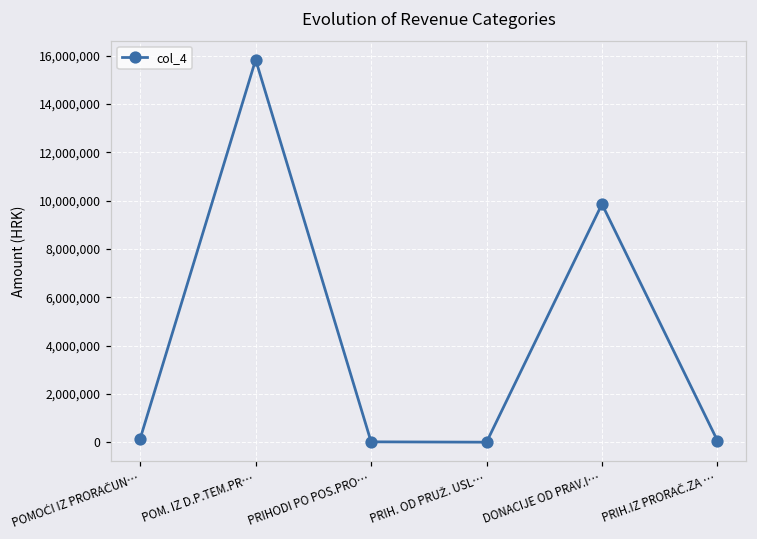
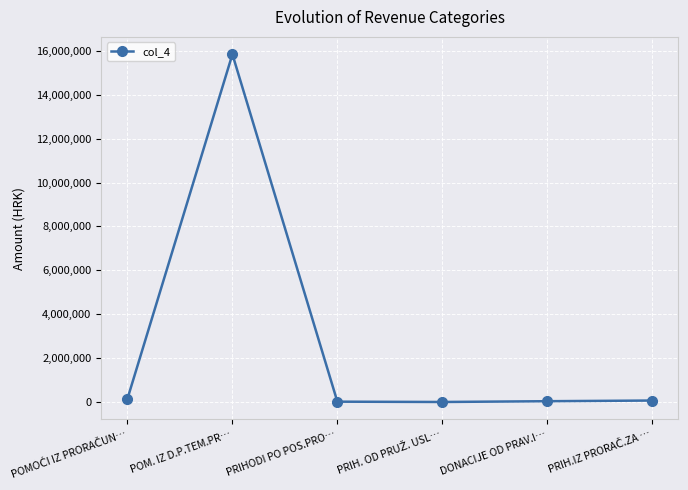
  {
    "POMOĆI IZ PRORAČUN…": "200,000",
    "POM. IZ D.P.TEM.PR…": "15,800,000",
    "PRIHODI PO POS.PRO…": "0",
    "PRIH. OD PRUŽ. USL…": "0",
-   "DONACIJE OD PRAV.I…": "9,900,000",
+   "DONACIJE OD PRAV.I…": "0",
    "PRIH.IZ PRORAČ.ZA …": "100,000"
  }
